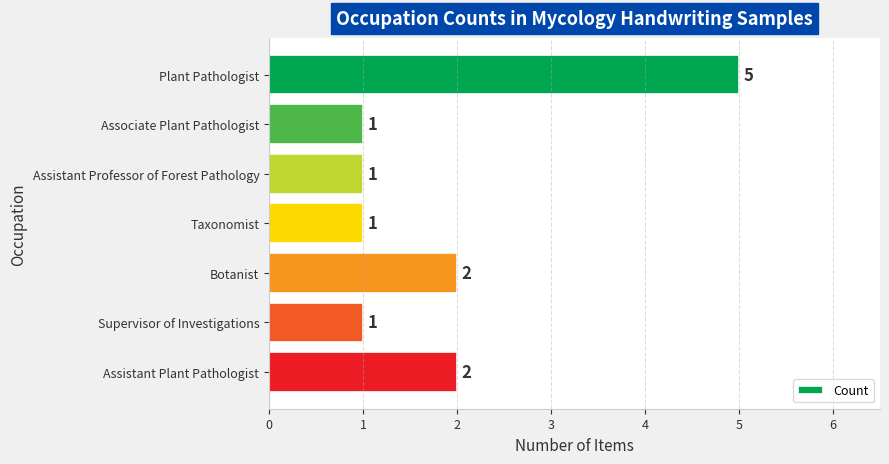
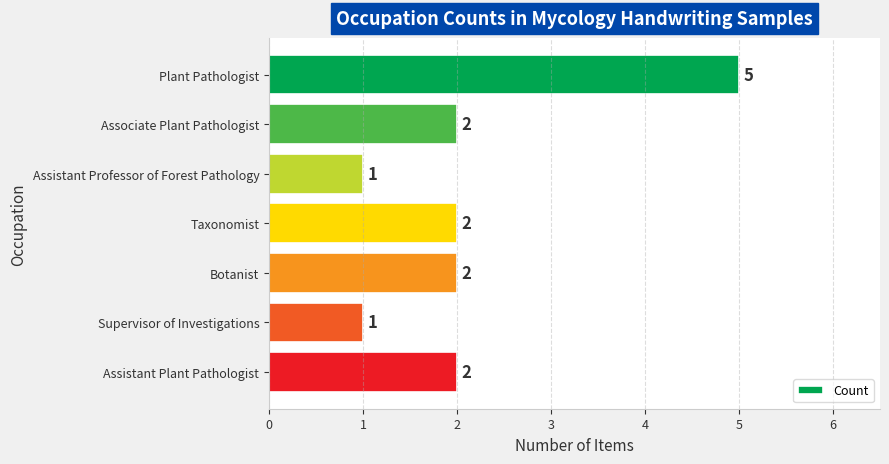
  {
    "Plant Pathologist": 5,
-   "Associate Plant Pathologist": 1,
+   "Associate Plant Pathologist": 2,
    "Assistant Professor of Forest Pathology": 1,
-   "Taxonomist": 1,
+   "Taxonomist": 2,
    "Botanist": 2,
    "Supervisor of Investigations": 1,
    "Assistant Plant Pathologist": 2
  }
